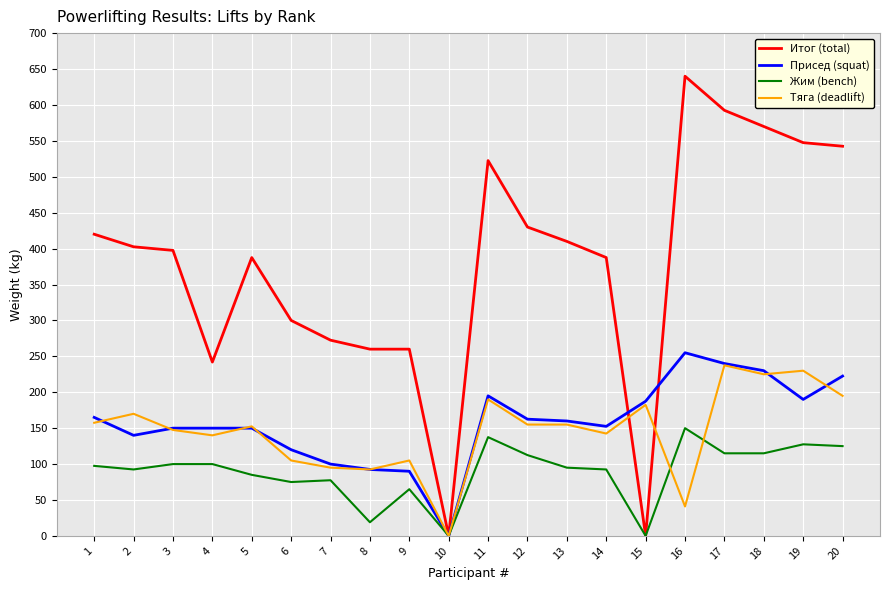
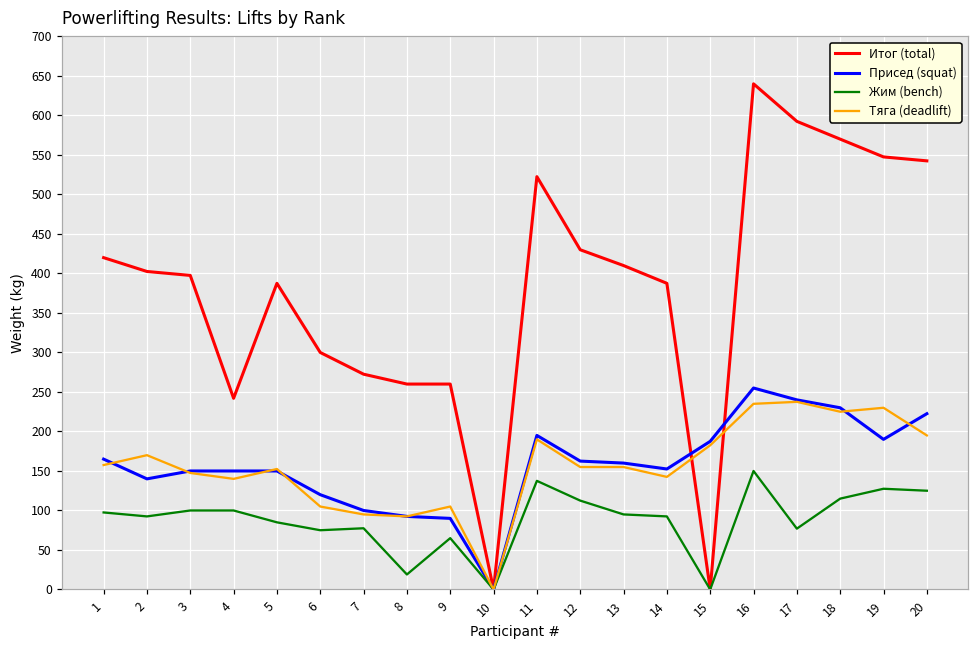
  {
    "Итог (total)": {
      "1": 420,
      "2": 400,
      "3": 400,
      "4": 240,
      "5": 390,
      "6": 300,
      "7": 270,
      "8": 260,
      "9": 260,
      "11": 520,
      "12": 430,
      "13": 410,
      "14": 390,
      "16": 640,
      "17": 590,
      "18": 570,
      "19": 550,
      "20": 540
    },
    "Присед (squat)": {
      "1": 170,
      "2": 140,
      "4": 150,
      "6": 120,
      "7": 100,
      "9": 90,
      "11": 200,
      "12": 160,
      "13": 160,
      "14": 150,
      "15": 190,
      "16": 260,
      "18": 230,
      "19": 190,
      "20": 220
    },
    "Жим (bench)": {
      "1": 100,
      "2": 90,
      "3": 100,
      "4": 100,
      "5": 90,
      "6": 80,
      "7": 80,
      "8": 20,
      "9": 70,
      "11": 140,
      "12": 110,
      "13": 100,
      "14": 90,
      "16": 150,
-     "17": 120,
+     "17": 80,
      "18": 120,
      "19": 130,
      "20": 130
    },
    "Тяга (deadlift)": {
      "1": 160,
      "2": 170,
      "4": 140,
      "6": 110,
      "7": 100,
      "9": 110,
      "11": 190,
      "12": 160,
      "13": 160,
      "14": 140,
      "15": 180,
-     "16": 40,
+     "16": 240,
      "18": 230,
      "19": 230,
      "20": 200
    }
  }
